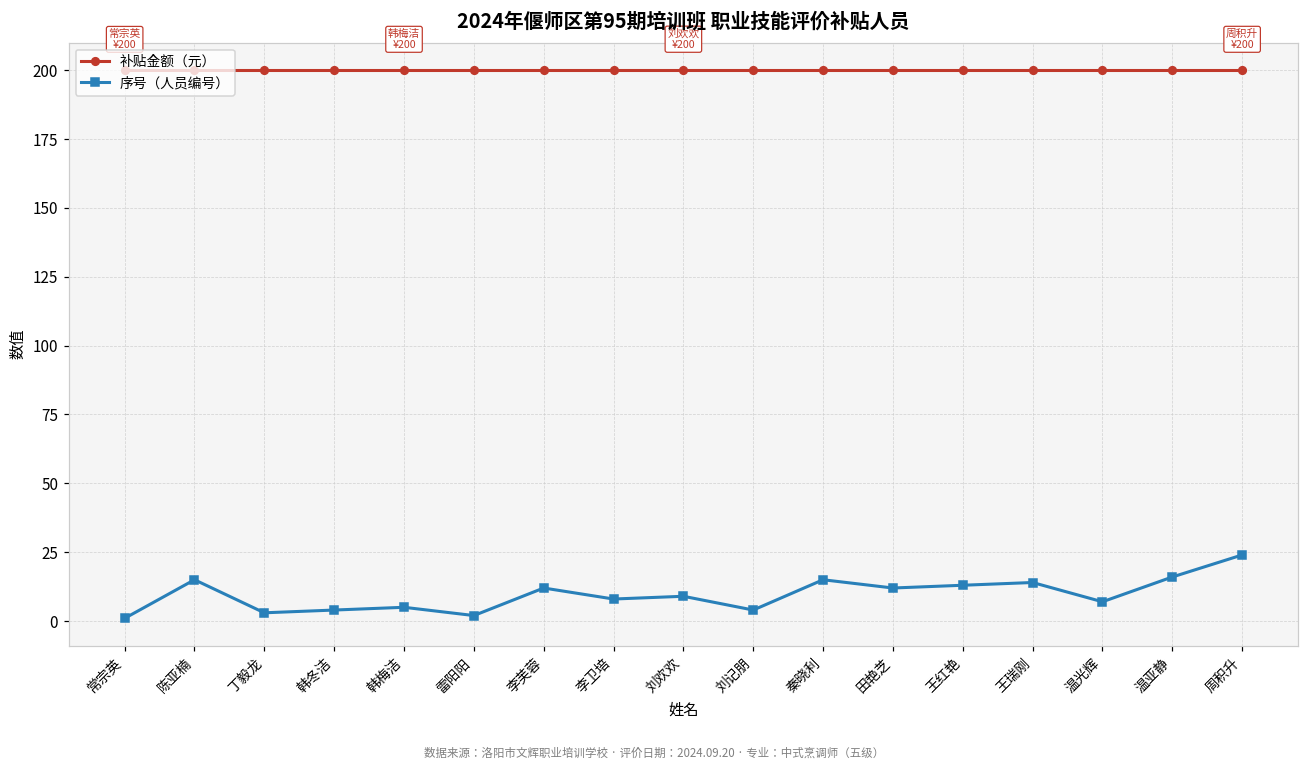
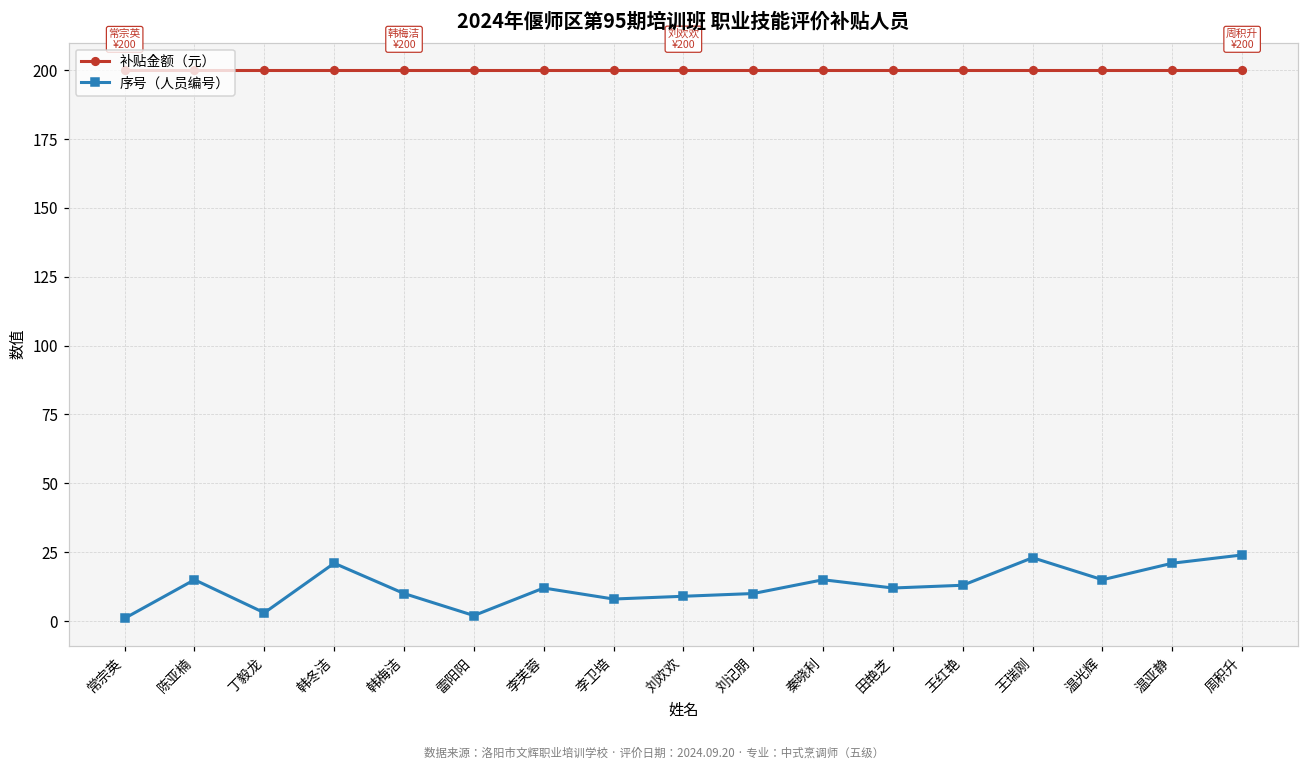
  {
    "补贴金额（元）": {
      "丁毅龙": 200,
      "韩冬洁": 200,
      "雷阳阳": 200,
      "李芙蓉": 200,
      "李卫培": 200,
      "刘记朋": 200,
      "秦晓利": 200,
      "田艳芝": 200,
      "王红艳": 200,
      "王瑞刚": 200,
      "温光辉": 200,
      "温亚静": 200
    },
    "序号（人员编号）": {
      "常宗英": 1,
      "陈亚楠": 15,
      "丁毅龙": 3,
-     "韩冬洁": 4,
-     "韩梅洁": 5,
+     "韩冬洁": 21,
+     "韩梅洁": 10,
      "雷阳阳": 2,
      "李芙蓉": 12,
      "李卫培": 8,
      "刘欢欢": 9,
-     "刘记朋": 4,
+     "刘记朋": 10,
      "秦晓利": 15,
      "田艳芝": 12,
      "王红艳": 13,
-     "王瑞刚": 14,
-     "温光辉": 7,
-     "温亚静": 16,
+     "王瑞刚": 23,
+     "温光辉": 15,
+     "温亚静": 21,
      "周积升": 24
    }
  }
